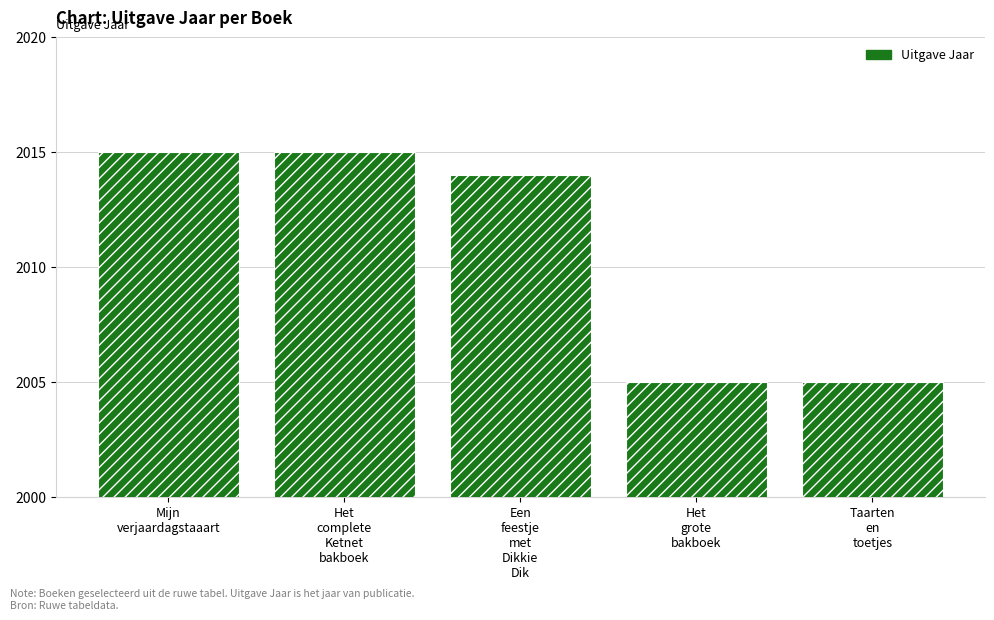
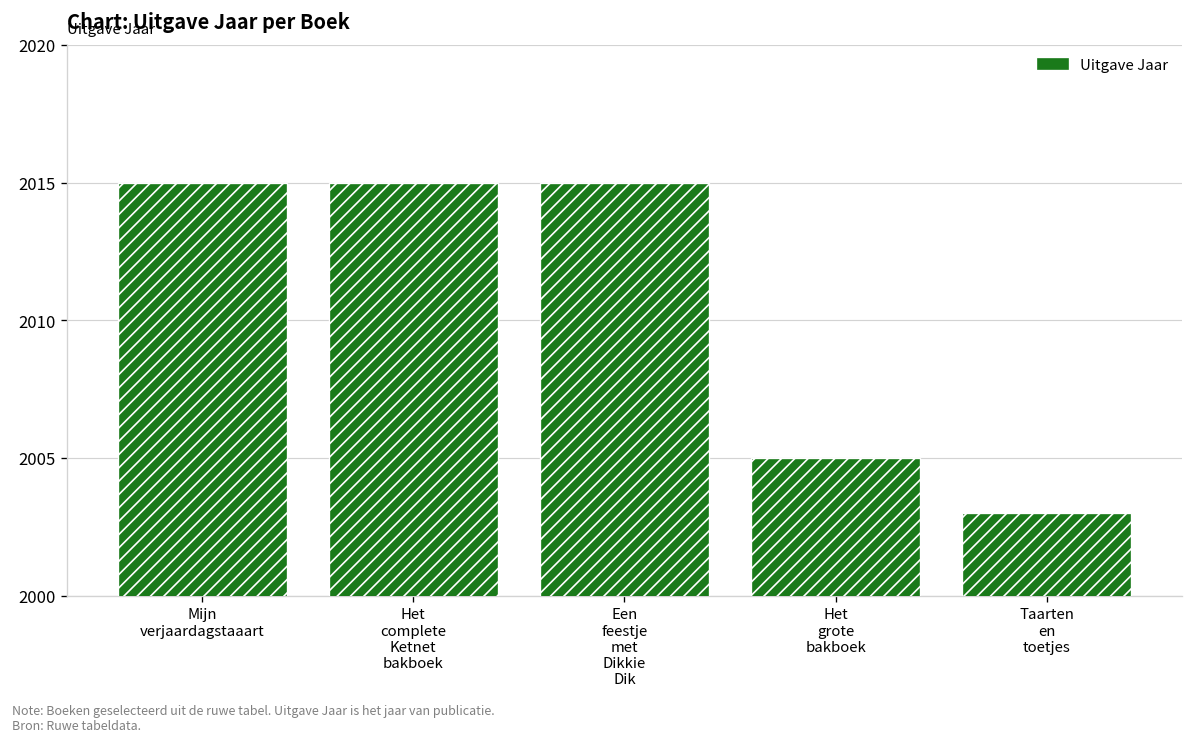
  {
    "Mijn verjaardagstaaart": 2015,
    "Het complete Ketnet bakboek": 2015,
-   "Een feestje met Dikkie Dik": 2014,
+   "Een feestje met Dikkie Dik": 2015,
    "Het grote bakboek": 2005,
-   "Taarten en toetjes": 2005
+   "Taarten en toetjes": 2003
  }
